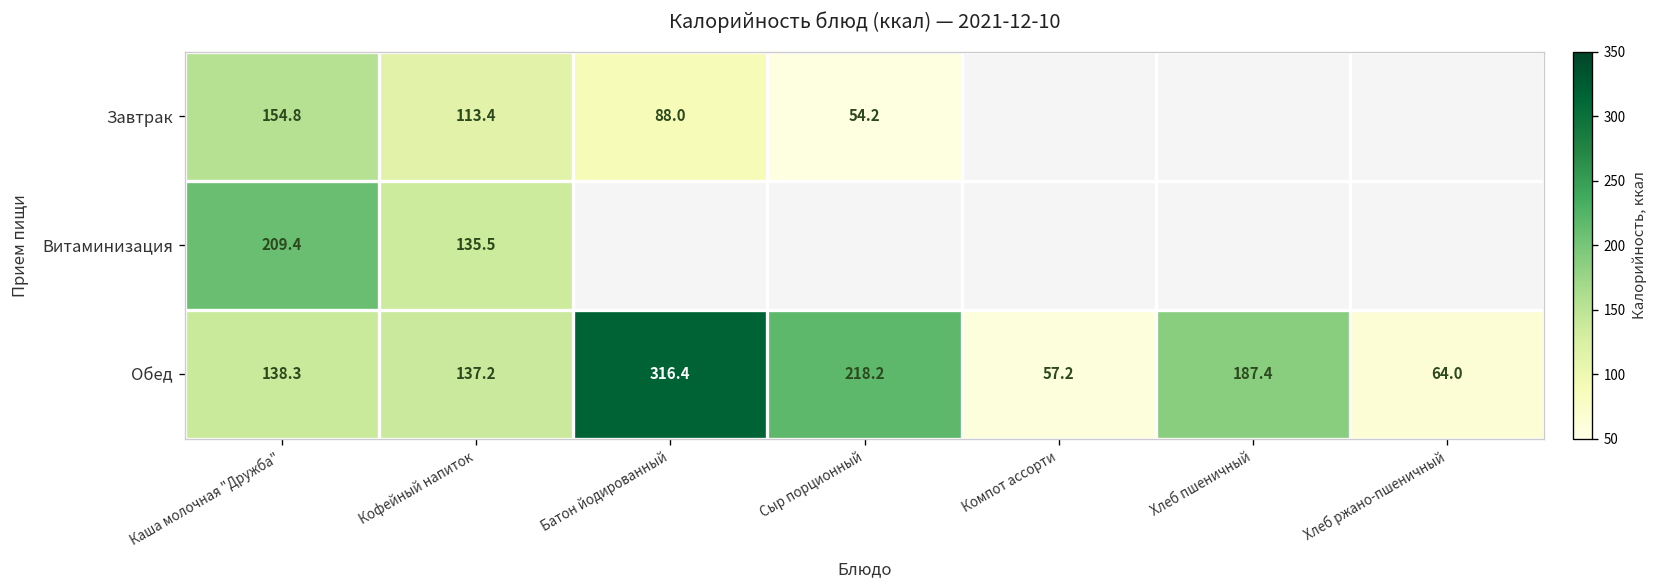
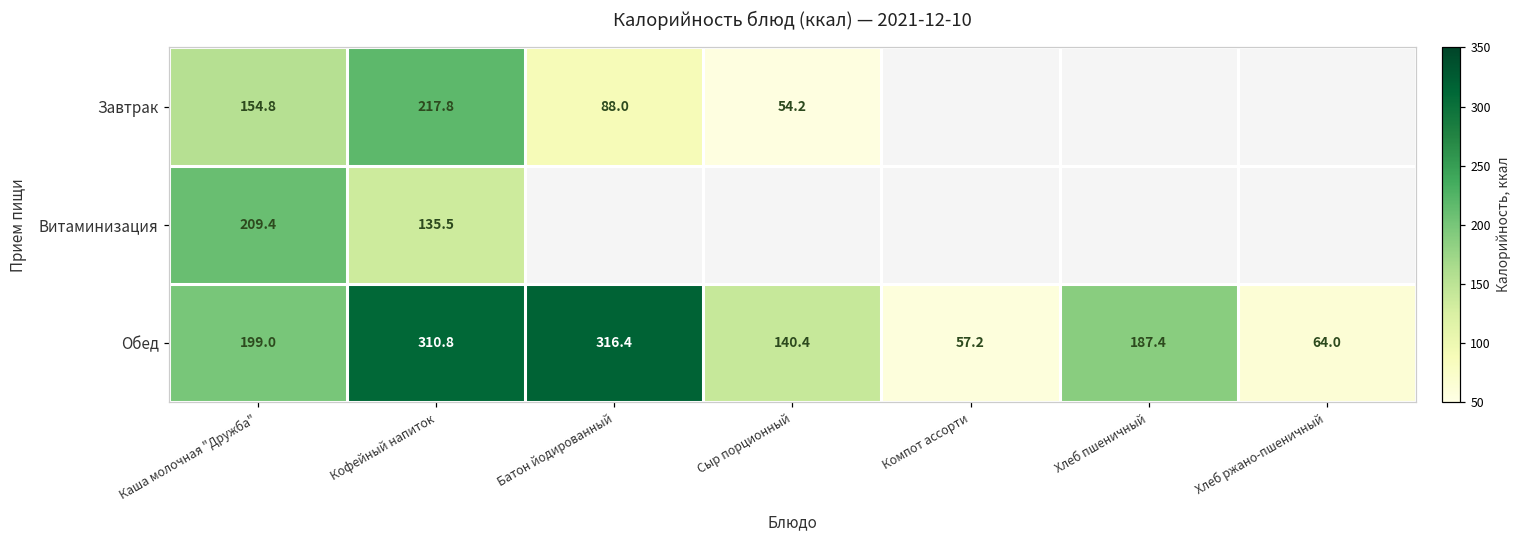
  {
    "Завтрак": {
      "Каша молочная \"Дружба\"": 154.8,
-     "Кофейный напиток": 113.4,
+     "Кофейный напиток": 217.8,
      "Батон йодированный": 88.0,
      "Сыр порционный": 54.2
    },
    "Витаминизация": {
      "Каша молочная \"Дружба\"": 209.4,
      "Кофейный напиток": 135.5
    },
    "Обед": {
-     "Каша молочная \"Дружба\"": 138.3,
-     "Кофейный напиток": 137.2,
+     "Каша молочная \"Дружба\"": 199.0,
+     "Кофейный напиток": 310.8,
      "Батон йодированный": 316.4,
-     "Сыр порционный": 218.2,
+     "Сыр порционный": 140.4,
      "Компот ассорти": 57.2,
      "Хлеб пшеничный": 187.4,
      "Хлеб ржано-пшеничный": 64.0
    }
  }
